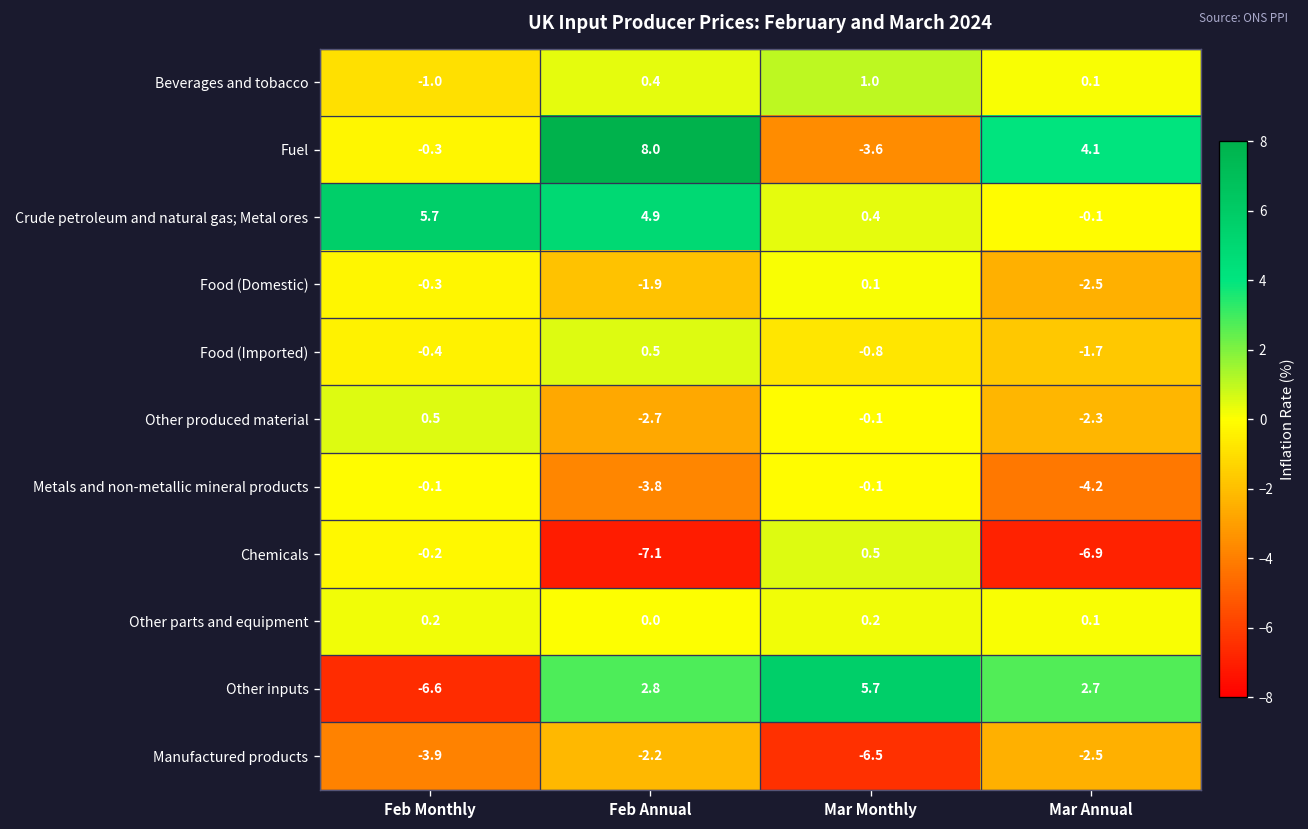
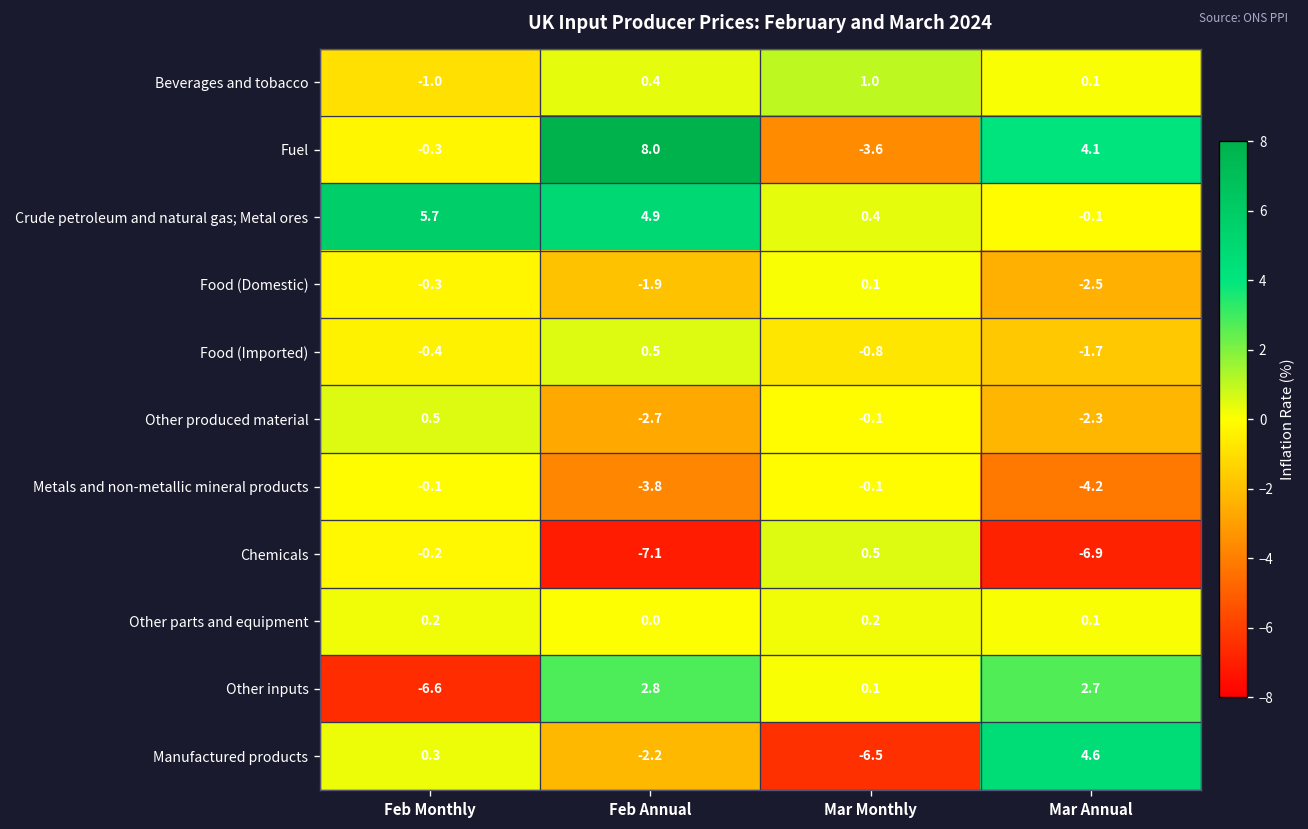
  {
    "Beverages and tobacco": {
      "Feb Monthly": -1.0,
      "Feb Annual": 0.4,
      "Mar Monthly": 1.0,
      "Mar Annual": 0.1
    },
    "Fuel": {
      "Feb Monthly": -0.3,
      "Feb Annual": 8.0,
      "Mar Monthly": -3.6,
      "Mar Annual": 4.1
    },
    "Crude petroleum and natural gas; Metal ores": {
      "Feb Monthly": 5.7,
      "Feb Annual": 4.9,
      "Mar Monthly": 0.4,
      "Mar Annual": -0.1
    },
    "Food (Domestic)": {
      "Feb Monthly": -0.3,
      "Feb Annual": -1.9,
      "Mar Monthly": 0.1,
      "Mar Annual": -2.5
    },
    "Food (Imported)": {
      "Feb Monthly": -0.4,
      "Feb Annual": 0.5,
      "Mar Monthly": -0.8,
      "Mar Annual": -1.7
    },
    "Other produced material": {
      "Feb Monthly": 0.5,
      "Feb Annual": -2.7,
      "Mar Monthly": -0.1,
      "Mar Annual": -2.3
    },
    "Metals and non-metallic mineral products": {
      "Feb Monthly": -0.1,
      "Feb Annual": -3.8,
      "Mar Monthly": -0.1,
      "Mar Annual": -4.2
    },
    "Chemicals": {
      "Feb Monthly": -0.2,
      "Feb Annual": -7.1,
      "Mar Monthly": 0.5,
      "Mar Annual": -6.9
    },
    "Other parts and equipment": {
      "Feb Monthly": 0.2,
      "Feb Annual": 0.0,
      "Mar Monthly": 0.2,
      "Mar Annual": 0.1
    },
    "Other inputs": {
      "Feb Monthly": -6.6,
      "Feb Annual": 2.8,
-     "Mar Monthly": 5.7,
+     "Mar Monthly": 0.1,
      "Mar Annual": 2.7
    },
    "Manufactured products": {
-     "Feb Monthly": -3.9,
+     "Feb Monthly": 0.3,
      "Feb Annual": -2.2,
      "Mar Monthly": -6.5,
-     "Mar Annual": -2.5
+     "Mar Annual": 4.6
    }
  }
